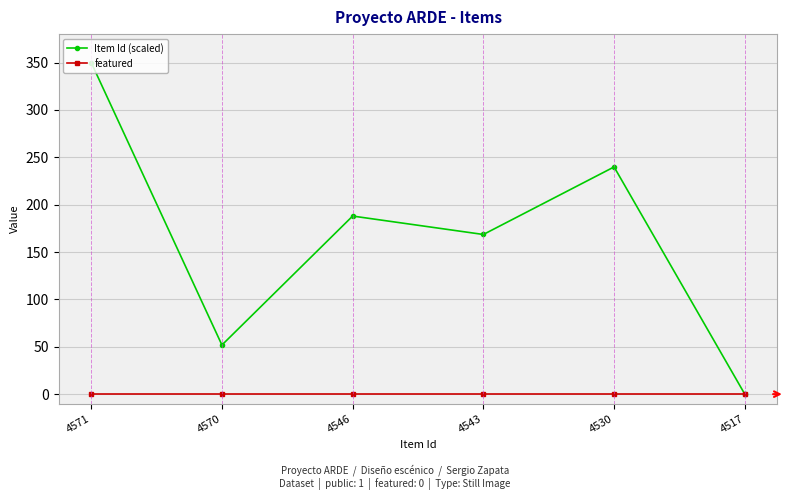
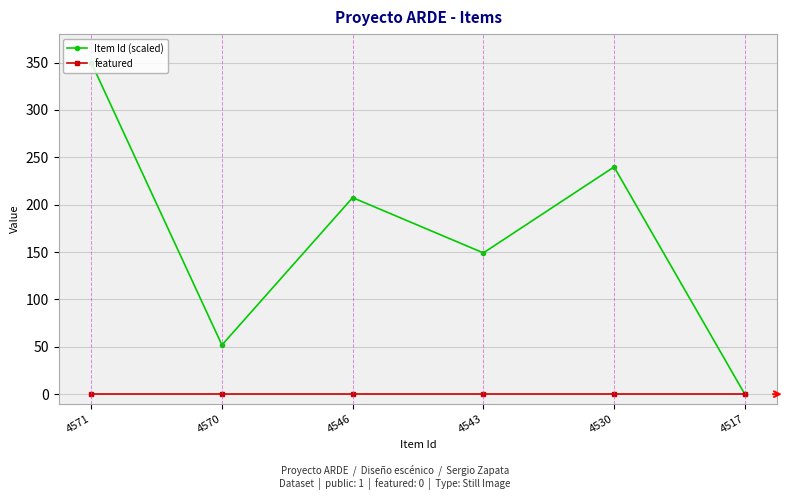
  {
    "Item Id (scaled)": {
      "4570": 50,
-     "4546": 190,
-     "4543": 170,
+     "4546": 210,
+     "4543": 150,
      "4530": 240
    },
    "featured": {
      "4571": 0,
      "4570": 0,
      "4546": 0,
      "4543": 0,
      "4530": 0
    }
  }
